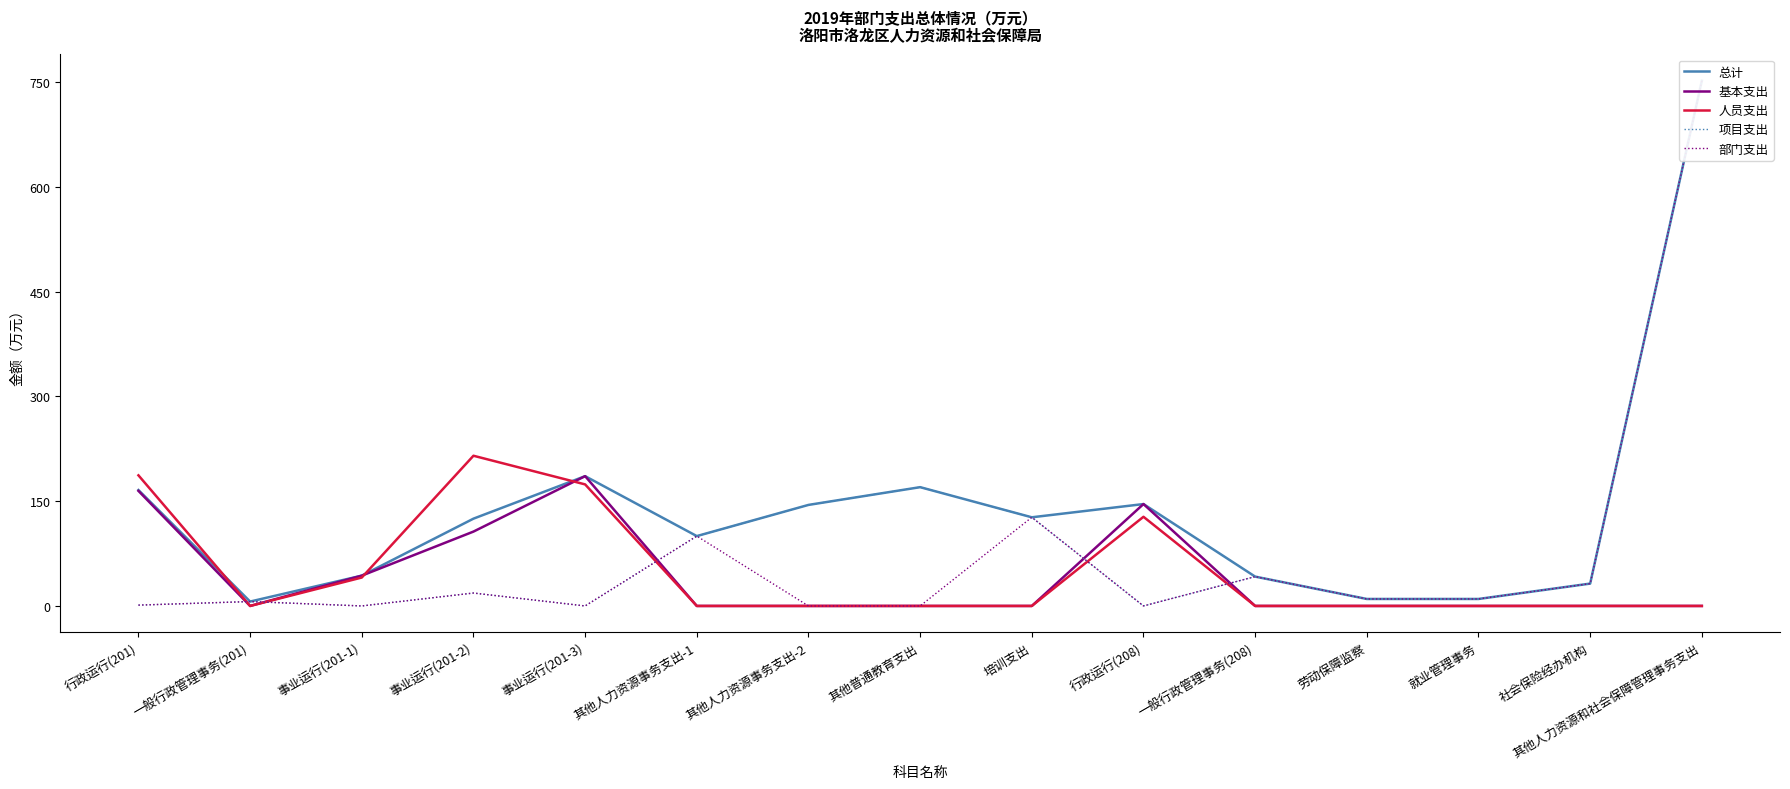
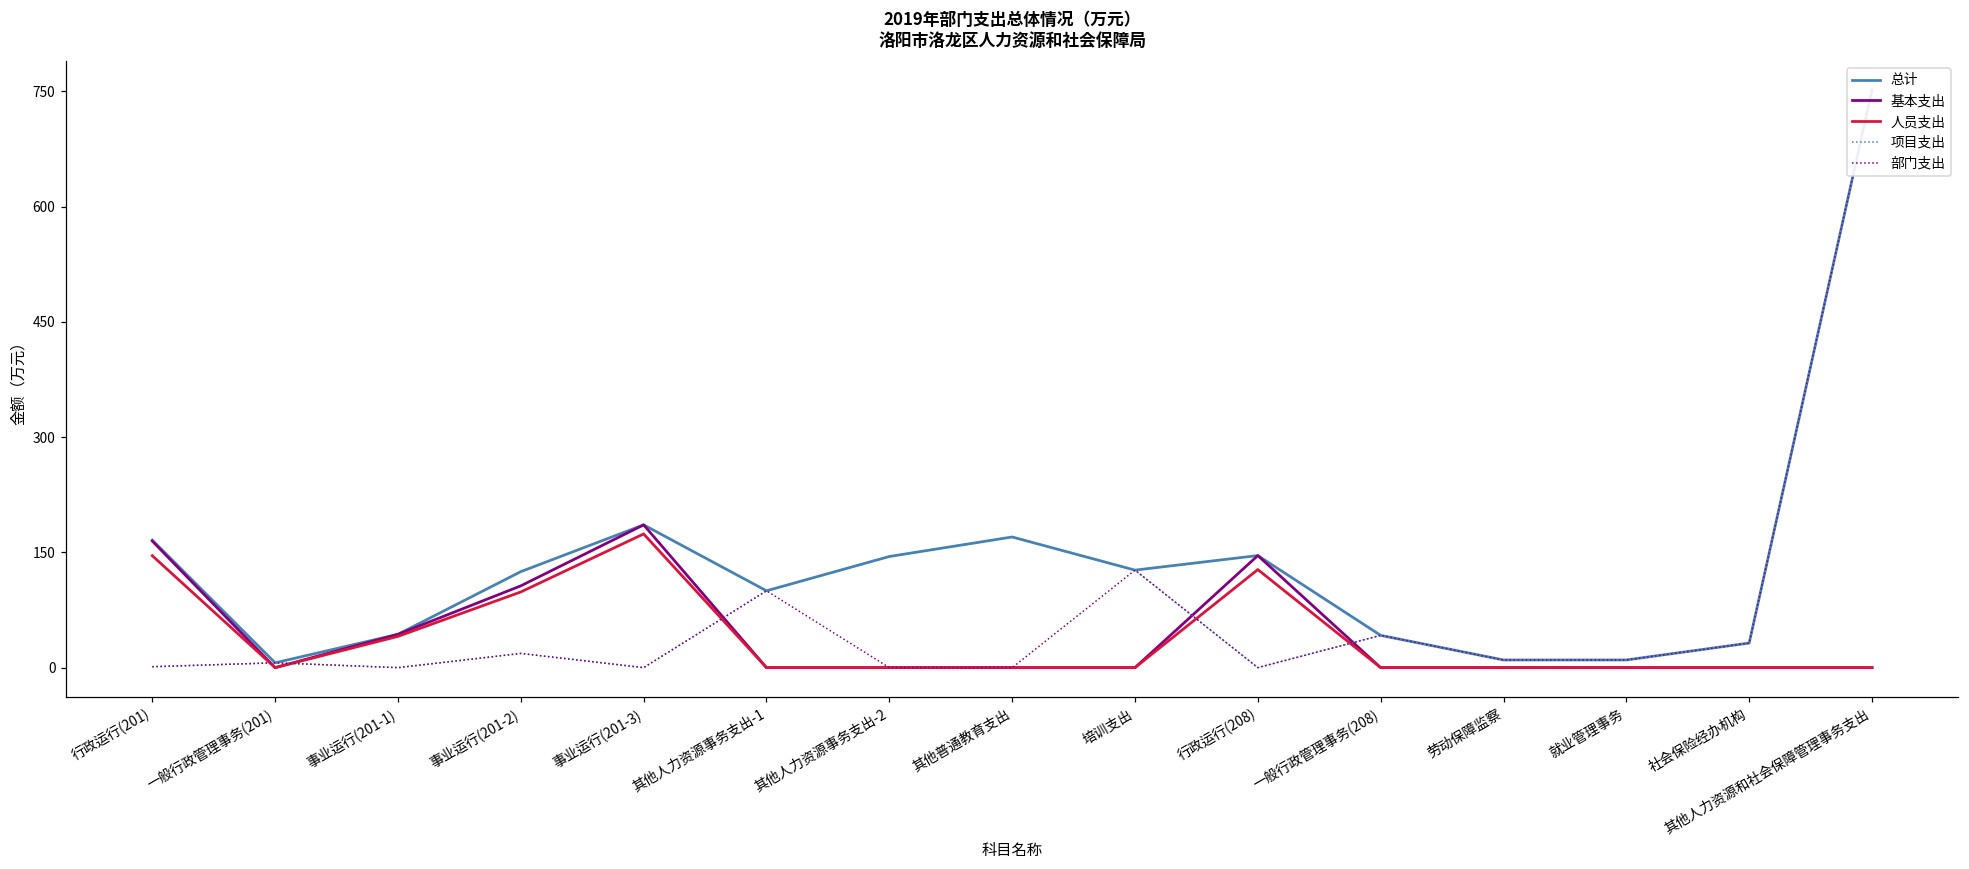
  {
    "人员支出": {
-     "行政运行(201)": 190,
-     "事业运行(201-2)": 220,
+     "行政运行(201)": 150,
+     "事业运行(201-2)": 100,
      "事业运行(201-3)": 170,
      "行政运行(208)": 130
    }
  }
